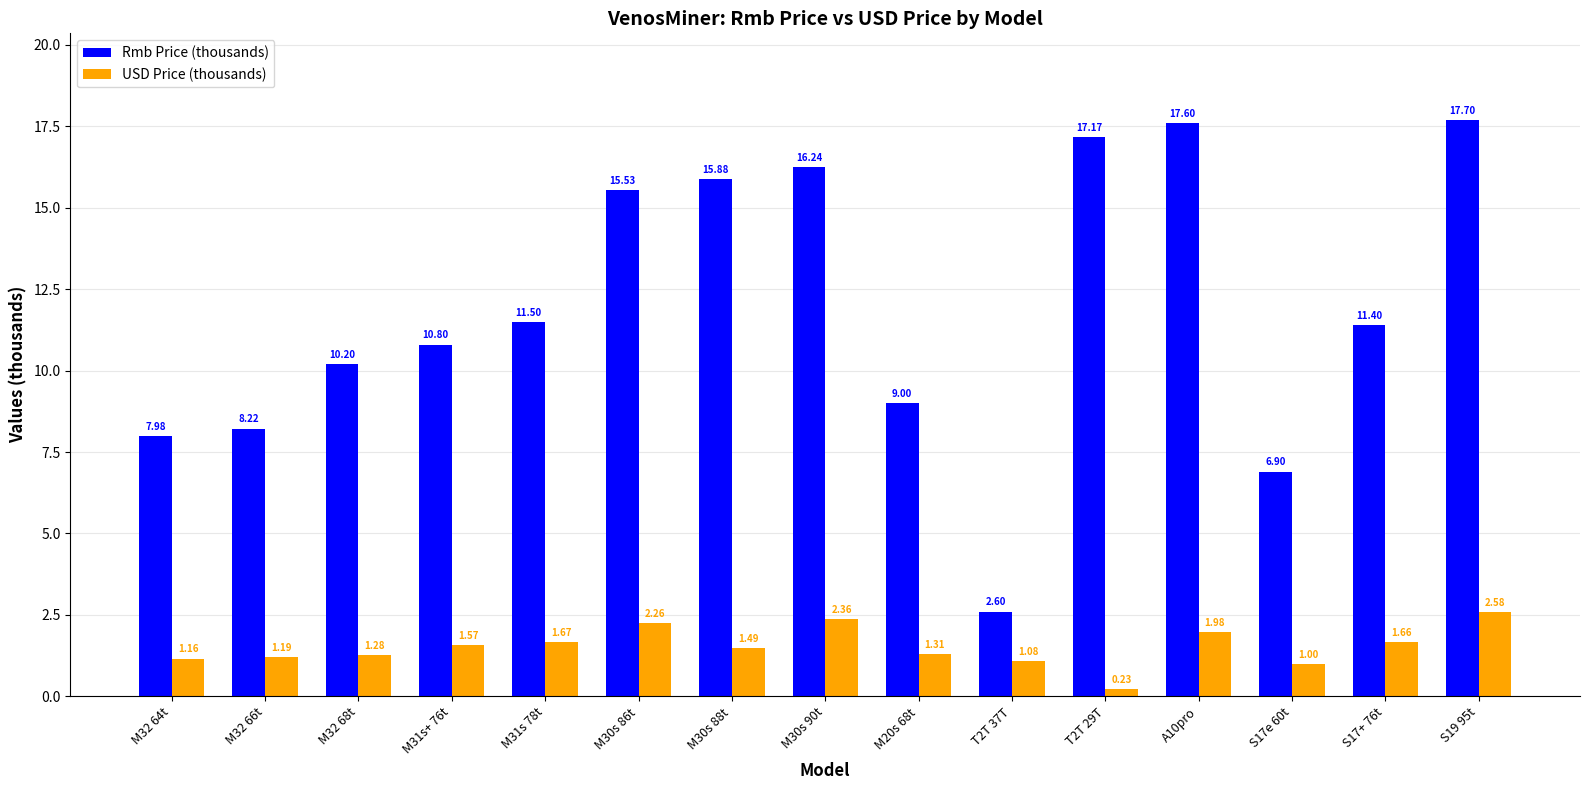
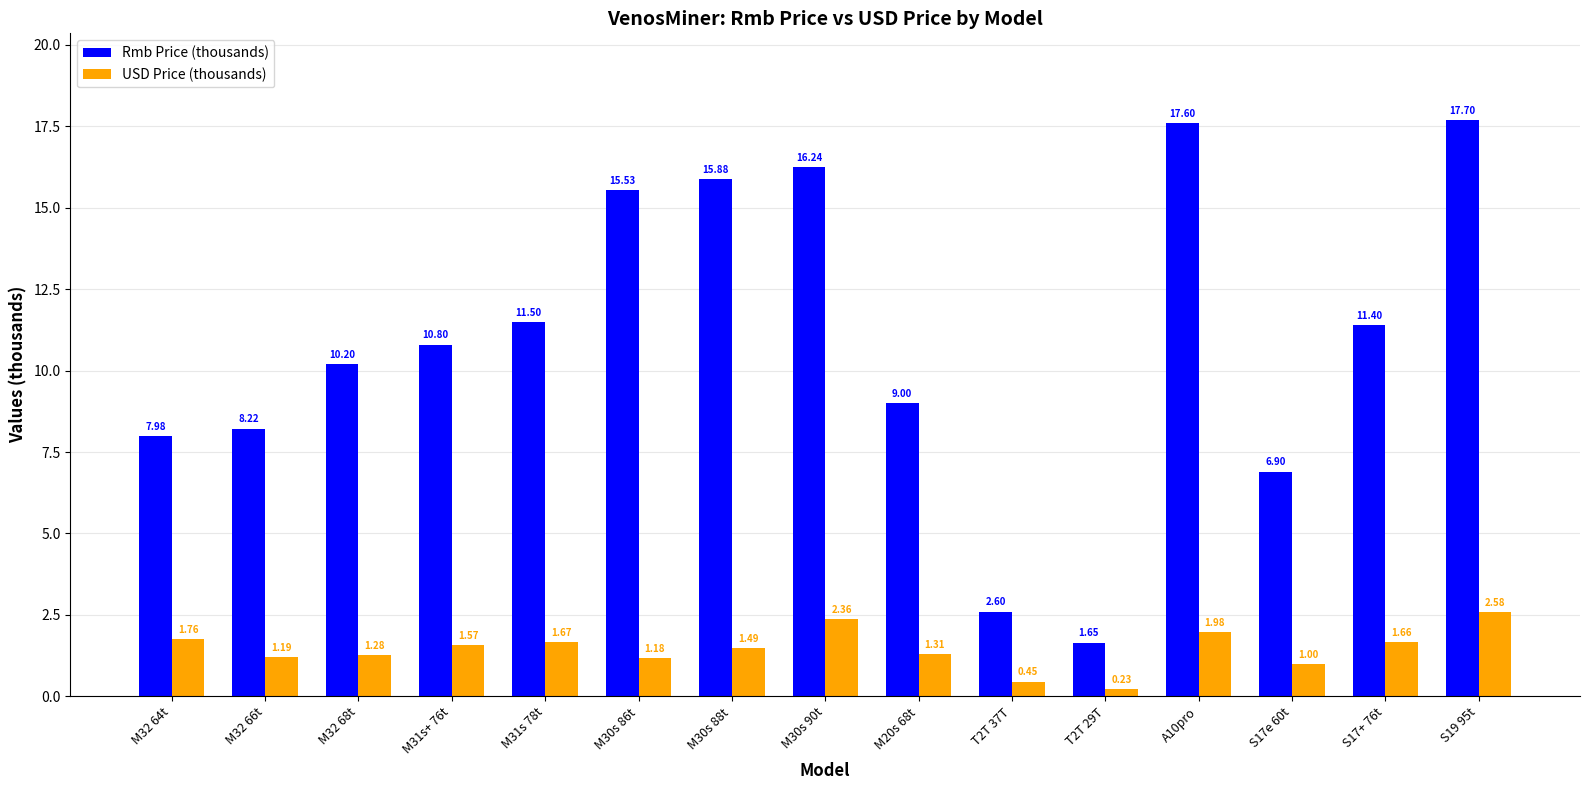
  {
    "Rmb Price (thousands)": {
      "M32 64t": 7.98,
      "M32 66t": 8.22,
      "M32 68t": 10.20,
      "M31s+ 76t": 10.80,
      "M31s 78t": 11.50,
      "M30s 86t": 15.53,
      "M30s 88t": 15.88,
      "M30s 90t": 16.24,
      "M20s 68t": 9.00,
      "T2T 37T": 2.60,
-     "T2T 29T": 17.17,
+     "T2T 29T": 1.65,
      "A10pro": 17.60,
      "S17e 60t": 6.90,
      "S17+ 76t": 11.40,
      "S19 95t": 17.70
    },
    "USD Price (thousands)": {
-     "M32 64t": 1.16,
+     "M32 64t": 1.76,
      "M32 66t": 1.19,
      "M32 68t": 1.28,
      "M31s+ 76t": 1.57,
      "M31s 78t": 1.67,
-     "M30s 86t": 2.26,
+     "M30s 86t": 1.18,
      "M30s 88t": 1.49,
      "M30s 90t": 2.36,
      "M20s 68t": 1.31,
-     "T2T 37T": 1.08,
+     "T2T 37T": 0.45,
      "T2T 29T": 0.23,
      "A10pro": 1.98,
      "S17e 60t": 1.00,
      "S17+ 76t": 1.66,
      "S19 95t": 2.58
    }
  }
